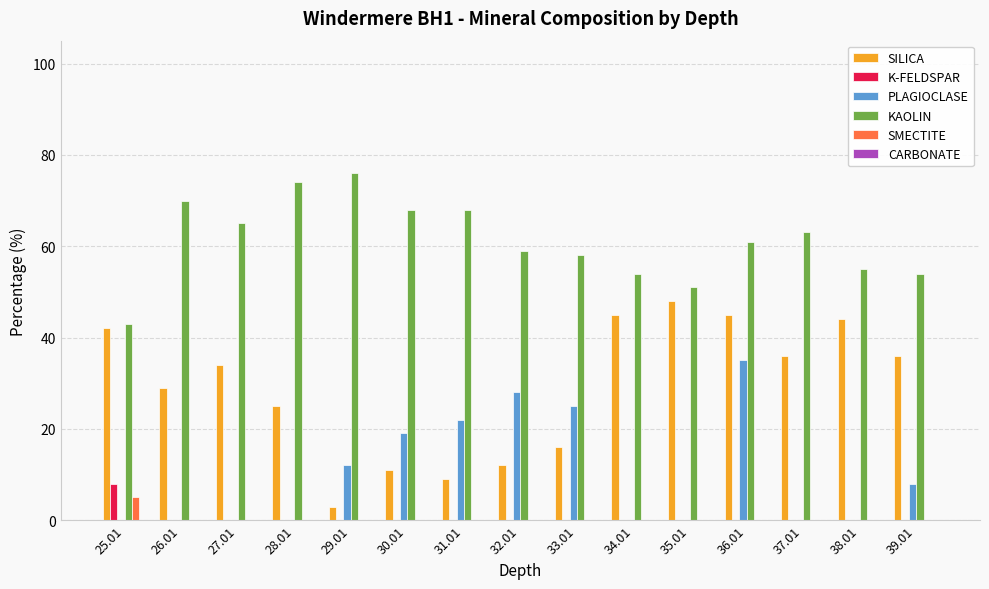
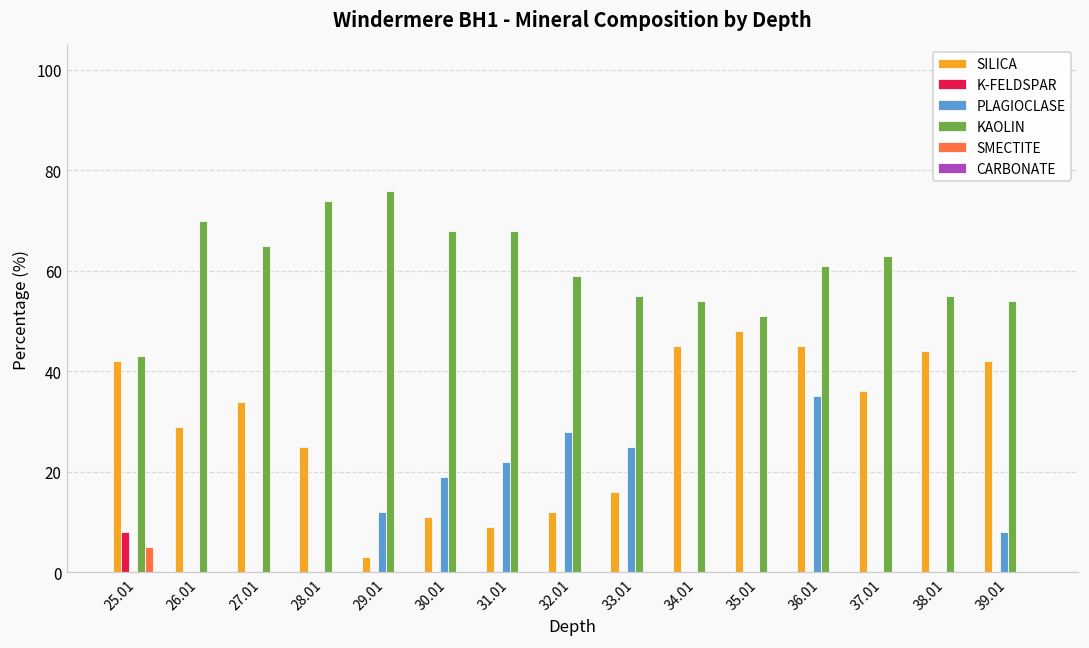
  {
    "SILICA": {
      "25.01": 42,
      "26.01": 29,
      "27.01": 34,
      "28.01": 25,
      "29.01": 3,
      "30.01": 11,
      "31.01": 9,
      "32.01": 12,
      "33.01": 16,
      "34.01": 45,
      "35.01": 48,
      "36.01": 45,
      "37.01": 36,
      "38.01": 44,
-     "39.01": 36
+     "39.01": 42
    },
    "K-FELDSPAR": {
      "25.01": 8,
      "26.01": 0,
      "27.01": 0,
      "28.01": 0,
      "29.01": 0,
      "30.01": 0,
      "31.01": 0,
      "32.01": 0,
      "33.01": 0,
      "34.01": 0,
      "35.01": 0,
      "36.01": 0,
      "37.01": 0,
      "38.01": 0,
      "39.01": 0
    },
    "PLAGIOCLASE": {
      "25.01": 0,
      "26.01": 0,
      "27.01": 0,
      "28.01": 0,
      "29.01": 12,
      "30.01": 19,
      "31.01": 22,
      "32.01": 28,
      "33.01": 25,
      "34.01": 0,
      "35.01": 0,
      "36.01": 35,
      "37.01": 0,
      "38.01": 0,
      "39.01": 8
    },
    "KAOLIN": {
      "25.01": 43,
      "26.01": 70,
      "27.01": 65,
      "28.01": 74,
      "29.01": 76,
      "30.01": 68,
      "31.01": 68,
      "32.01": 59,
-     "33.01": 58,
+     "33.01": 55,
      "34.01": 54,
      "35.01": 51,
      "36.01": 61,
      "37.01": 63,
      "38.01": 55,
      "39.01": 54
    },
    "SMECTITE": {
      "25.01": 5,
      "26.01": 0,
      "27.01": 0,
      "28.01": 0,
      "29.01": 0,
      "30.01": 0,
      "31.01": 0,
      "32.01": 0,
      "33.01": 0,
      "34.01": 0,
      "35.01": 0,
      "36.01": 0,
      "37.01": 0,
      "38.01": 0,
      "39.01": 0
    },
    "CARBONATE": {
      "25.01": 0,
      "26.01": 0,
      "27.01": 0,
      "28.01": 0,
      "29.01": 0,
      "30.01": 0,
      "31.01": 0,
      "32.01": 0,
      "33.01": 0,
      "34.01": 0,
      "35.01": 0,
      "36.01": 0,
      "37.01": 0,
      "38.01": 0,
      "39.01": 0
    }
  }
